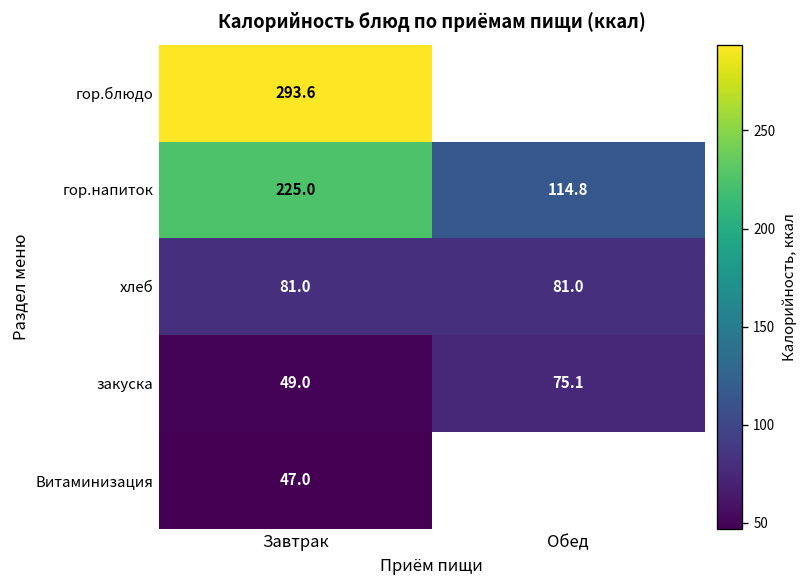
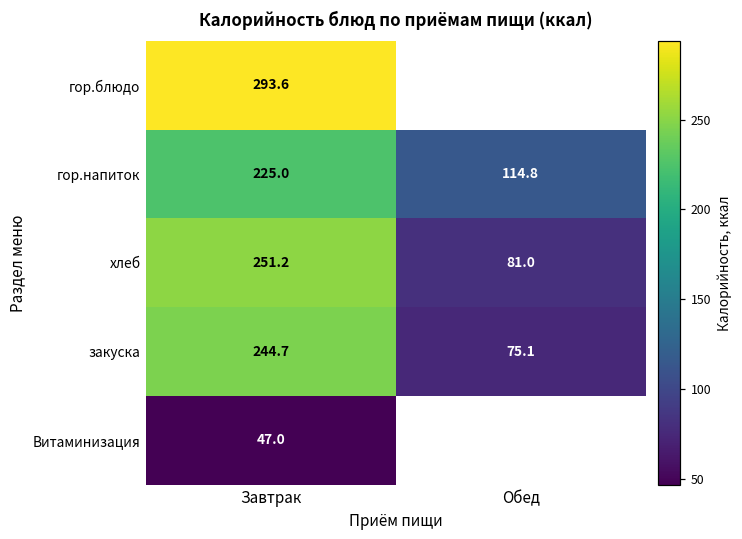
  {
    "гор.блюдо": {
      "Завтрак": 293.6
    },
    "гор.напиток": {
      "Завтрак": 225.0,
      "Обед": 114.8
    },
    "хлеб": {
-     "Завтрак": 81.0,
+     "Завтрак": 251.2,
      "Обед": 81.0
    },
    "закуска": {
-     "Завтрак": 49.0,
+     "Завтрак": 244.7,
      "Обед": 75.1
    },
    "Витаминизация": {
      "Завтрак": 47.0
    }
  }
